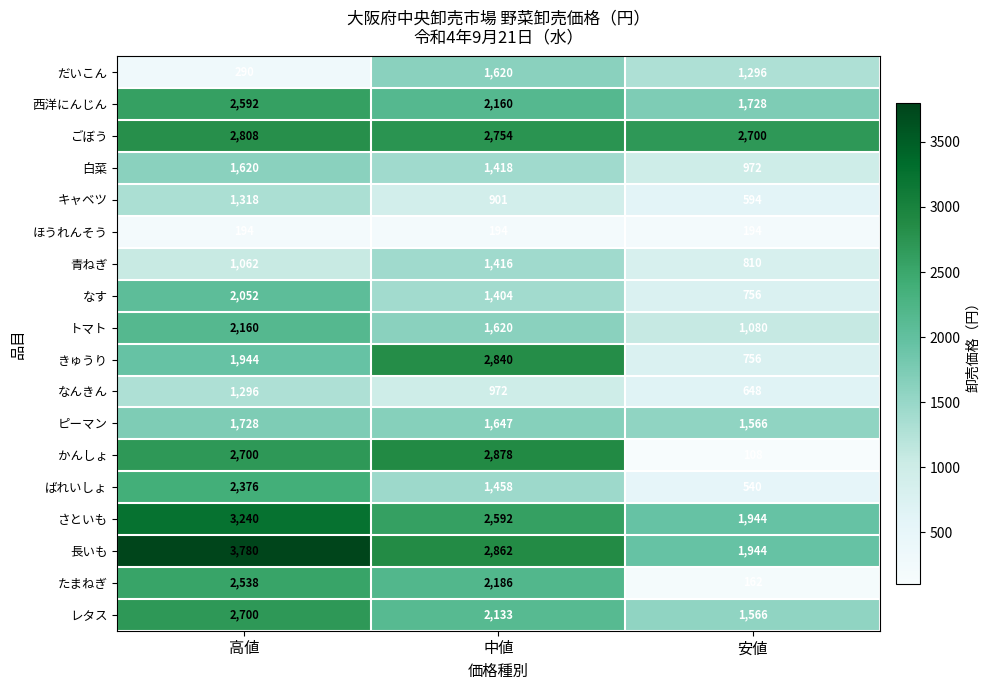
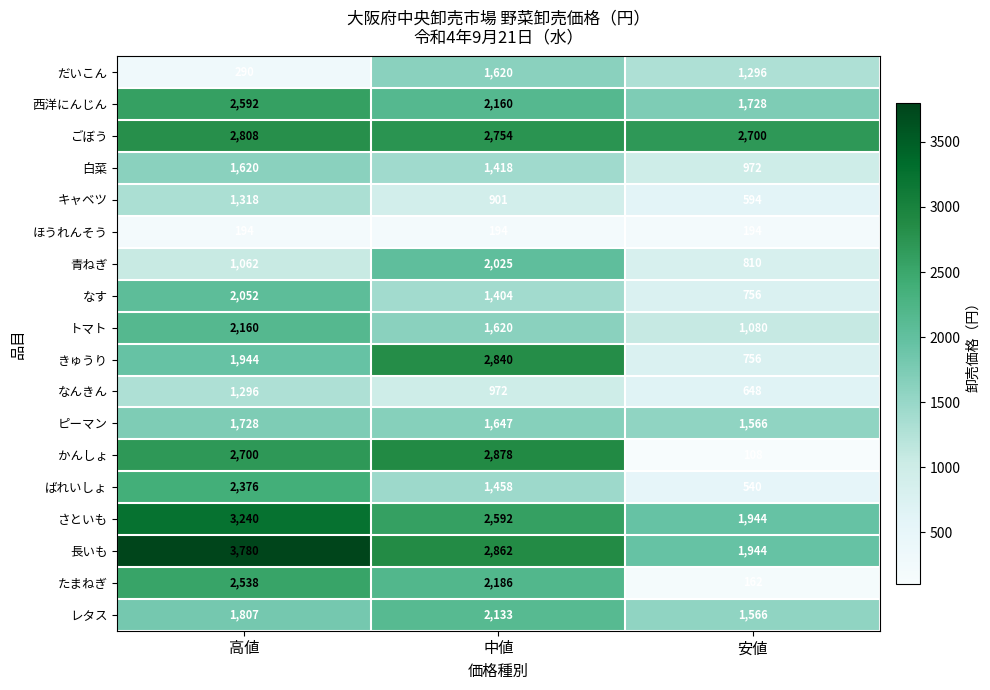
  {
    "だいこん": {
      "中値": "1,620",
      "安値": "1,296"
    },
    "西洋にんじん": {
      "高値": "2,592",
      "中値": "2,160",
      "安値": "1,728"
    },
    "ごぼう": {
      "高値": "2,808",
      "中値": "2,754",
      "安値": "2,700"
    },
    "白菜": {
      "高値": "1,620",
      "中値": "1,418",
      "安値": "972"
    },
    "キャベツ": {
      "高値": "1,318"
    },
    "青ねぎ": {
      "高値": "1,062",
-     "中値": "1,416"
+     "中値": "2,025"
    },
    "なす": {
      "高値": "2,052",
      "中値": "1,404"
    },
    "トマト": {
      "高値": "2,160",
      "中値": "1,620",
      "安値": "1,080"
    },
    "きゅうり": {
      "高値": "1,944",
      "中値": "2,840"
    },
    "なんきん": {
      "高値": "1,296",
      "中値": "972"
    },
    "ピーマン": {
      "高値": "1,728",
      "中値": "1,647",
      "安値": "1,566"
    },
    "かんしょ": {
      "高値": "2,700",
      "中値": "2,878"
    },
    "ばれいしょ": {
      "高値": "2,376",
      "中値": "1,458"
    },
    "さといも": {
      "高値": "3,240",
      "中値": "2,592",
      "安値": "1,944"
    },
    "長いも": {
      "高値": "3,780",
      "中値": "2,862",
      "安値": "1,944"
    },
    "たまねぎ": {
      "高値": "2,538",
      "中値": "2,186"
    },
    "レタス": {
-     "高値": "2,700",
+     "高値": "1,807",
      "中値": "2,133",
      "安値": "1,566"
    }
  }
